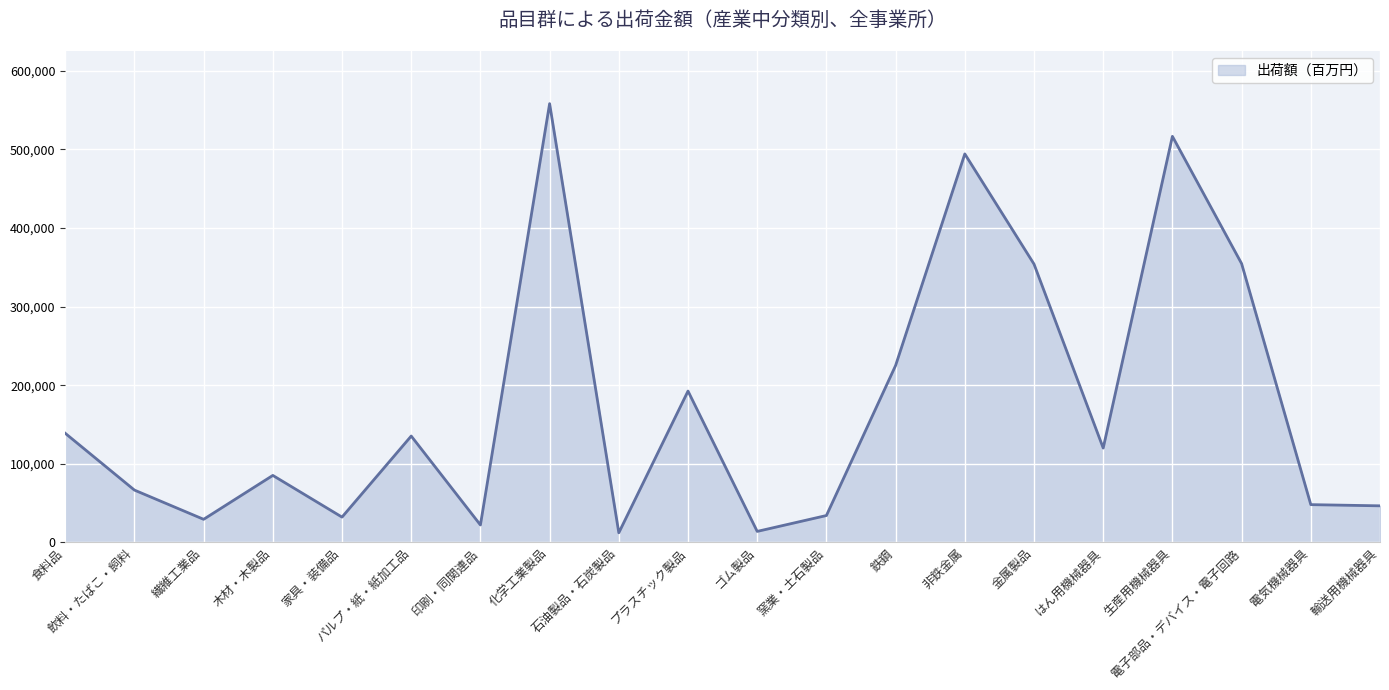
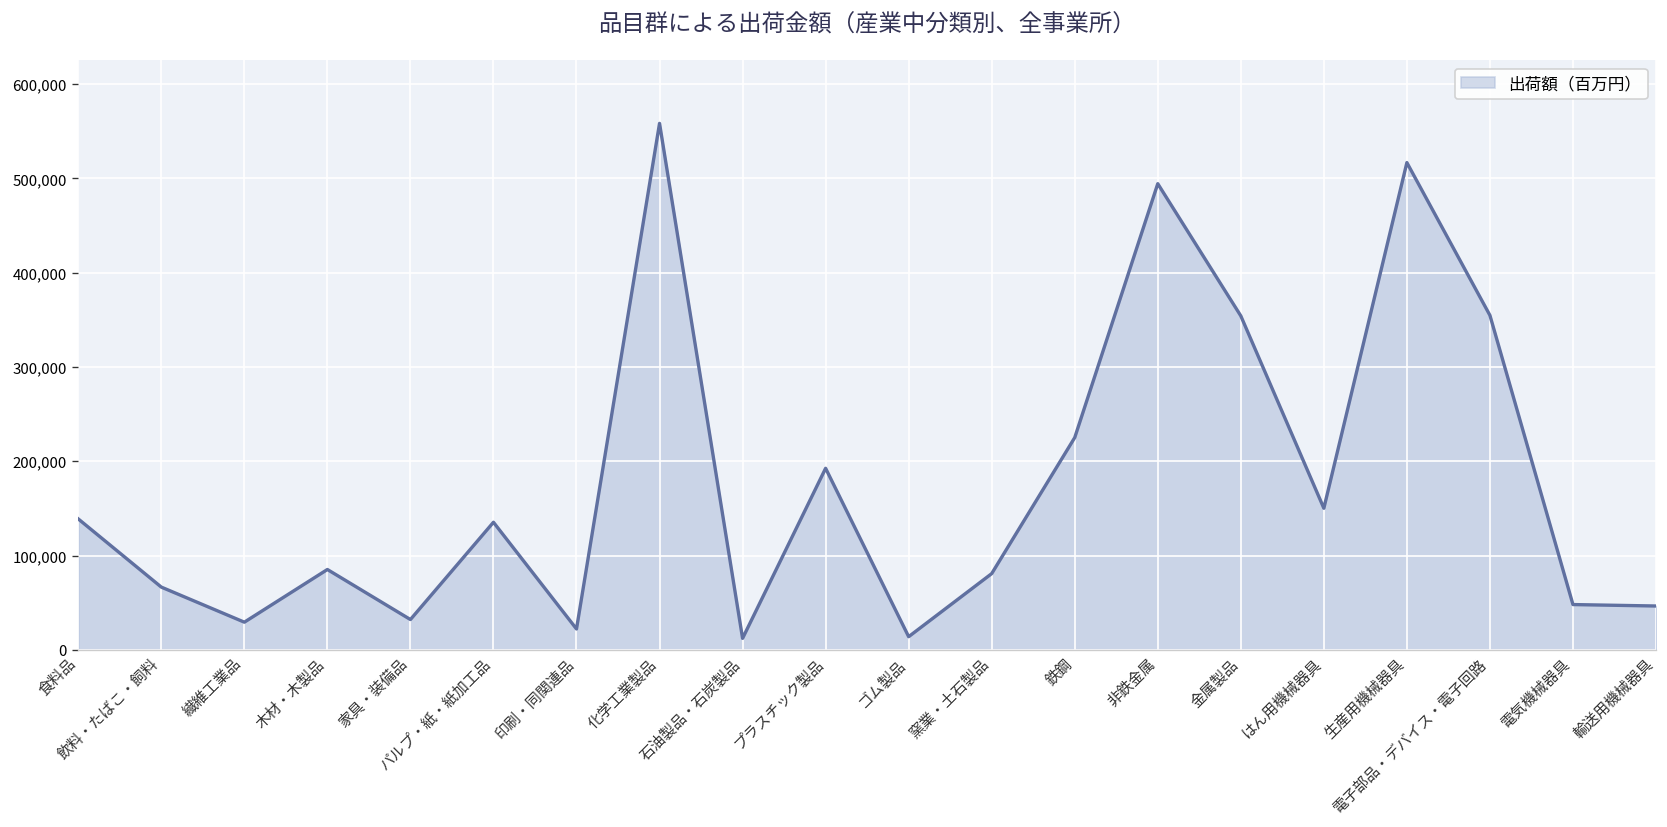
  {
    "食料品": "140,000",
    "飲料・たばこ・飼料": "70,000",
    "繊維工業品": "30,000",
    "木材・木製品": "90,000",
    "家具・装備品": "30,000",
    "パルプ・紙・紙加工品": "140,000",
    "印刷・同関連品": "20,000",
    "化学工業製品": "560,000",
    "石油製品・石炭製品": "10,000",
    "プラスチック製品": "190,000",
    "ゴム製品": "10,000",
-   "窯業・土石製品": "30,000",
+   "窯業・土石製品": "80,000",
    "鉄鋼": "230,000",
    "非鉄金属": "490,000",
    "金属製品": "350,000",
-   "はん用機械器具": "120,000",
+   "はん用機械器具": "150,000",
    "生産用機械器具": "520,000",
    "電子部品・デバイス・電子回路": "350,000",
    "電気機械器具": "50,000",
    "輸送用機械器具": "50,000"
  }
